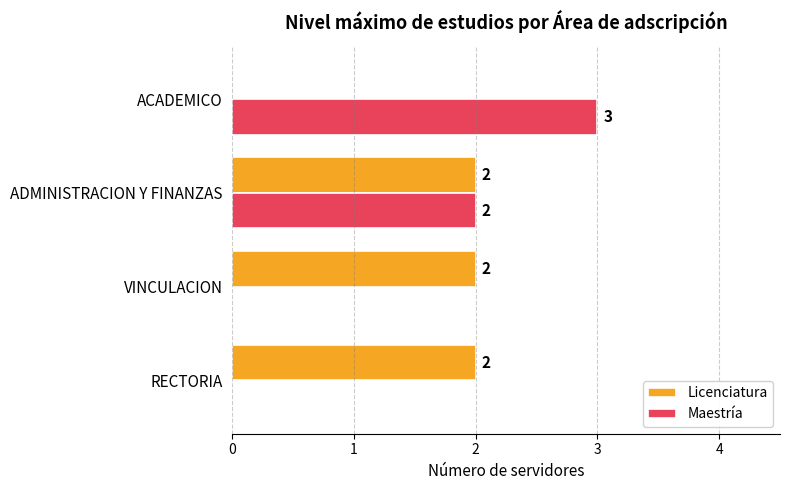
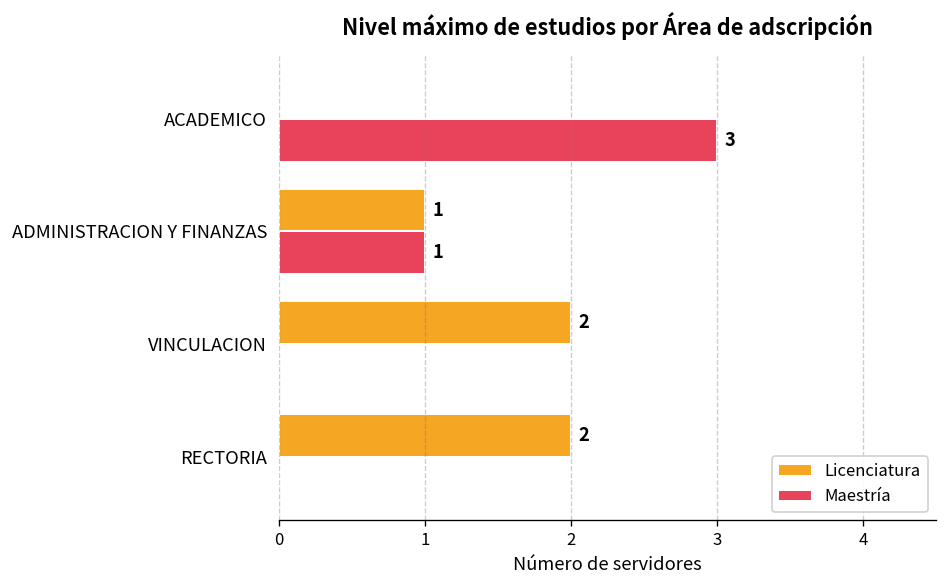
  {
    "Licenciatura": {
-     "ADMINISTRACION Y FINANZAS": 2,
+     "ADMINISTRACION Y FINANZAS": 1,
      "VINCULACION": 2,
      "RECTORIA": 2
    },
    "Maestría": {
      "ACADEMICO": 3,
-     "ADMINISTRACION Y FINANZAS": 2
+     "ADMINISTRACION Y FINANZAS": 1
    }
  }
